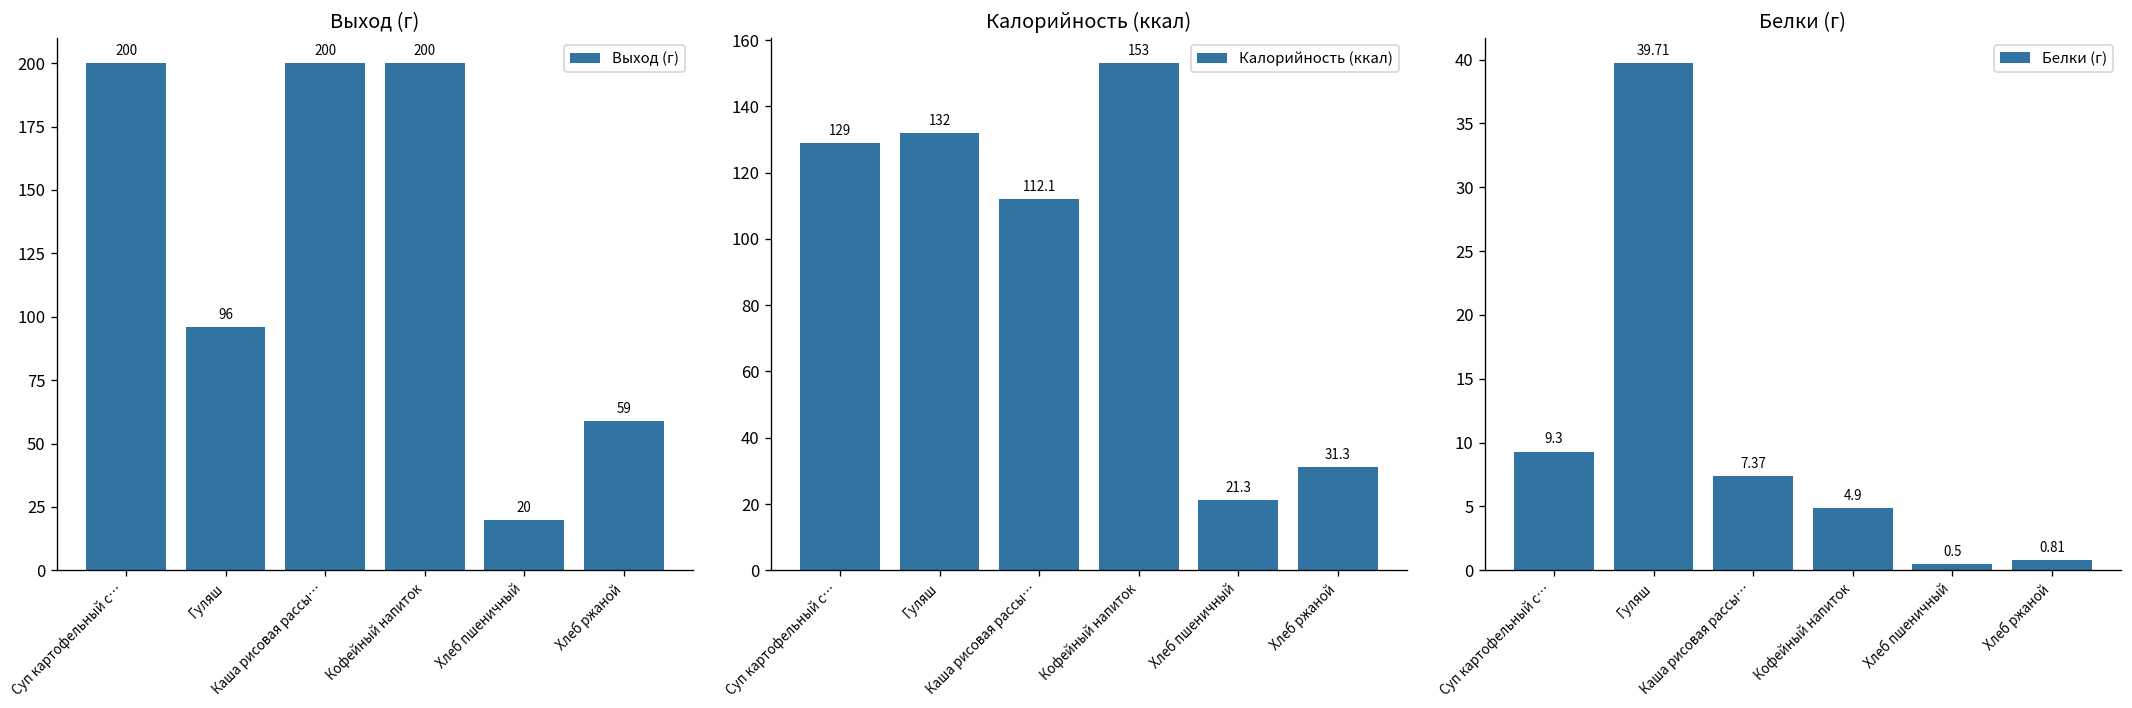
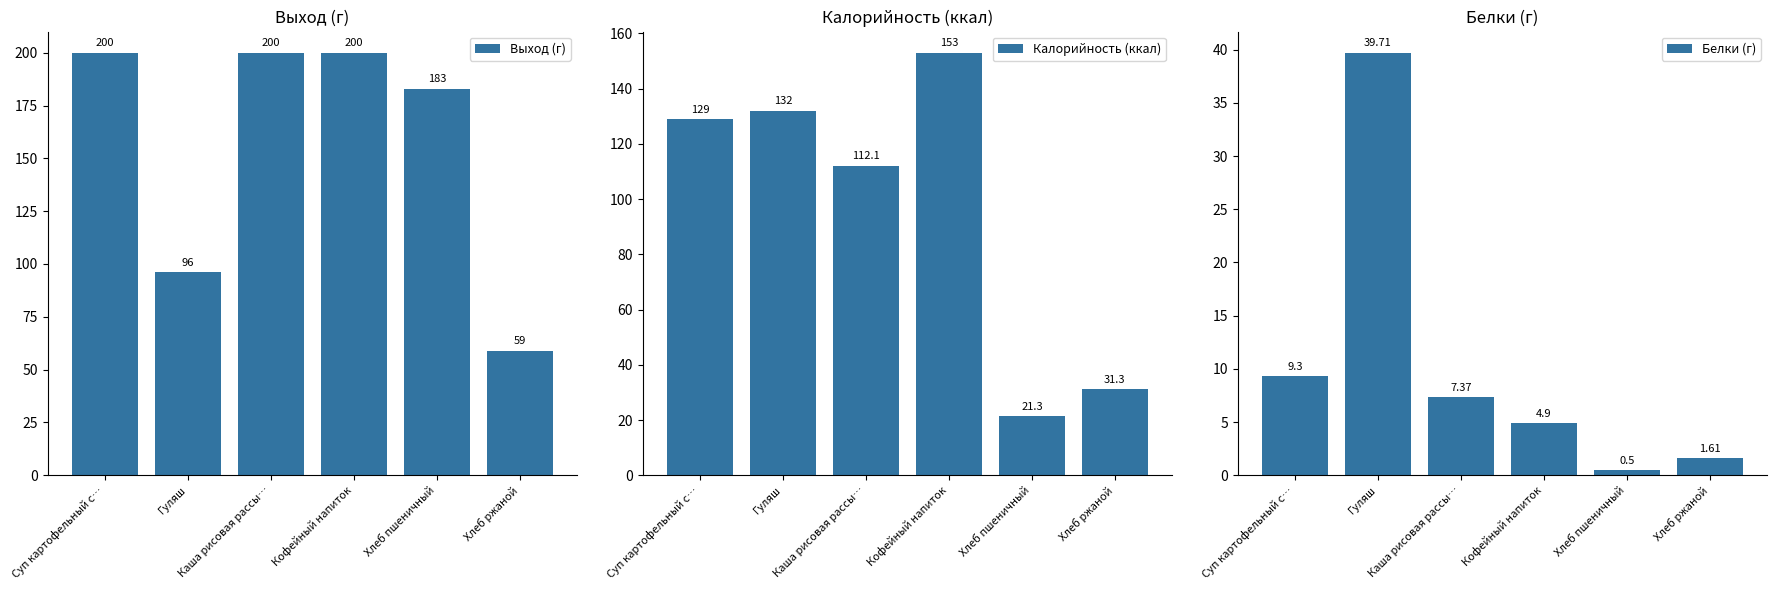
  {
    "Выход (г)": {
      "Суп картофельный с…": 200,
      "Гуляш": 96,
      "Каша рисовая рассы…": 200,
      "Кофейный напиток": 200,
-     "Хлеб пшеничный": 20,
+     "Хлеб пшеничный": 183,
      "Хлеб ржаной": 59
    },
    "Калорийность (ккал)": {
      "Суп картофельный с…": 129,
      "Гуляш": 132,
      "Каша рисовая рассы…": 112.1,
      "Кофейный напиток": 153,
      "Хлеб пшеничный": 21.3,
      "Хлеб ржаной": 31.3
    },
    "Белки (г)": {
      "Суп картофельный с…": 9.3,
      "Гуляш": 39.71,
      "Каша рисовая рассы…": 7.37,
      "Кофейный напиток": 4.9,
      "Хлеб пшеничный": 0.5,
-     "Хлеб ржаной": 0.81
+     "Хлеб ржаной": 1.61
    }
  }
